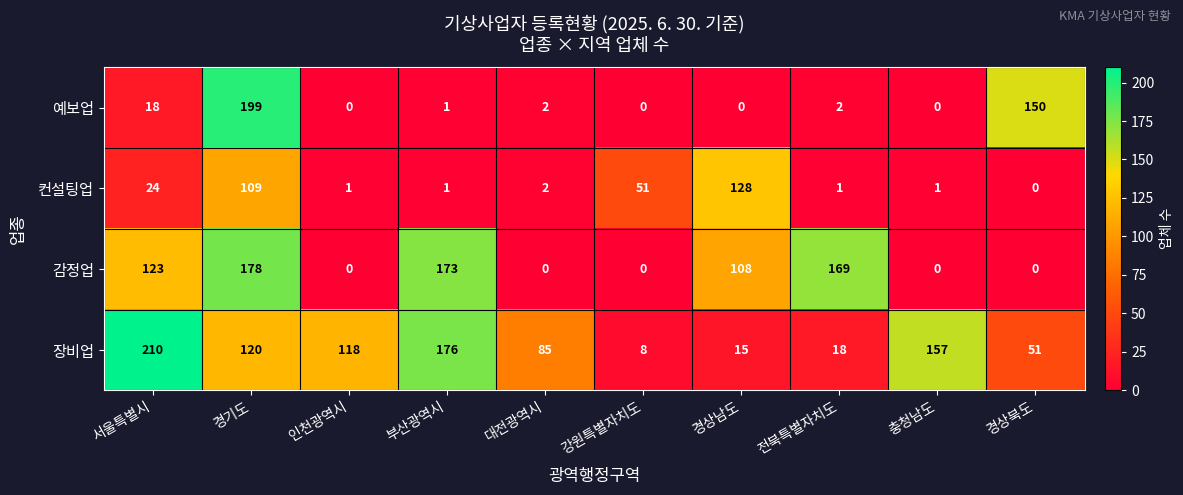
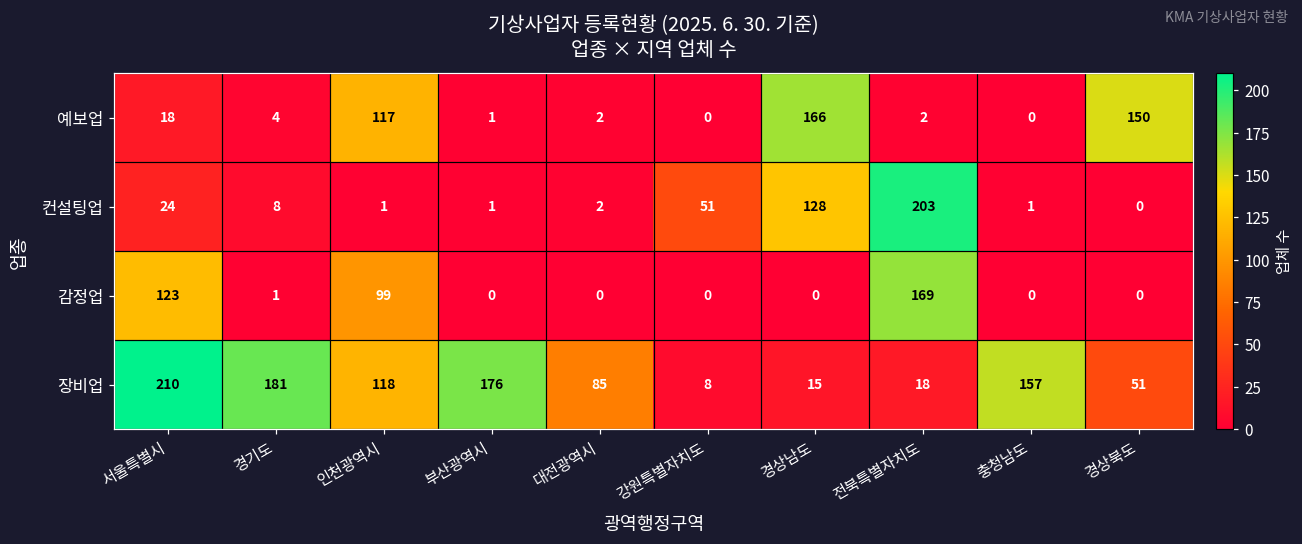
  {
    "예보업": {
      "서울특별시": 18,
-     "경기도": 199,
-     "인천광역시": 0,
+     "경기도": 4,
+     "인천광역시": 117,
      "부산광역시": 1,
      "대전광역시": 2,
      "강원특별자치도": 0,
-     "경상남도": 0,
+     "경상남도": 166,
      "전북특별자치도": 2,
      "충청남도": 0,
      "경상북도": 150
    },
    "컨설팅업": {
      "서울특별시": 24,
-     "경기도": 109,
+     "경기도": 8,
      "인천광역시": 1,
      "부산광역시": 1,
      "대전광역시": 2,
      "강원특별자치도": 51,
      "경상남도": 128,
-     "전북특별자치도": 1,
+     "전북특별자치도": 203,
      "충청남도": 1,
      "경상북도": 0
    },
    "감정업": {
      "서울특별시": 123,
-     "경기도": 178,
-     "인천광역시": 0,
-     "부산광역시": 173,
+     "경기도": 1,
+     "인천광역시": 99,
+     "부산광역시": 0,
      "대전광역시": 0,
      "강원특별자치도": 0,
-     "경상남도": 108,
+     "경상남도": 0,
      "전북특별자치도": 169,
      "충청남도": 0,
      "경상북도": 0
    },
    "장비업": {
      "서울특별시": 210,
-     "경기도": 120,
+     "경기도": 181,
      "인천광역시": 118,
      "부산광역시": 176,
      "대전광역시": 85,
      "강원특별자치도": 8,
      "경상남도": 15,
      "전북특별자치도": 18,
      "충청남도": 157,
      "경상북도": 51
    }
  }
